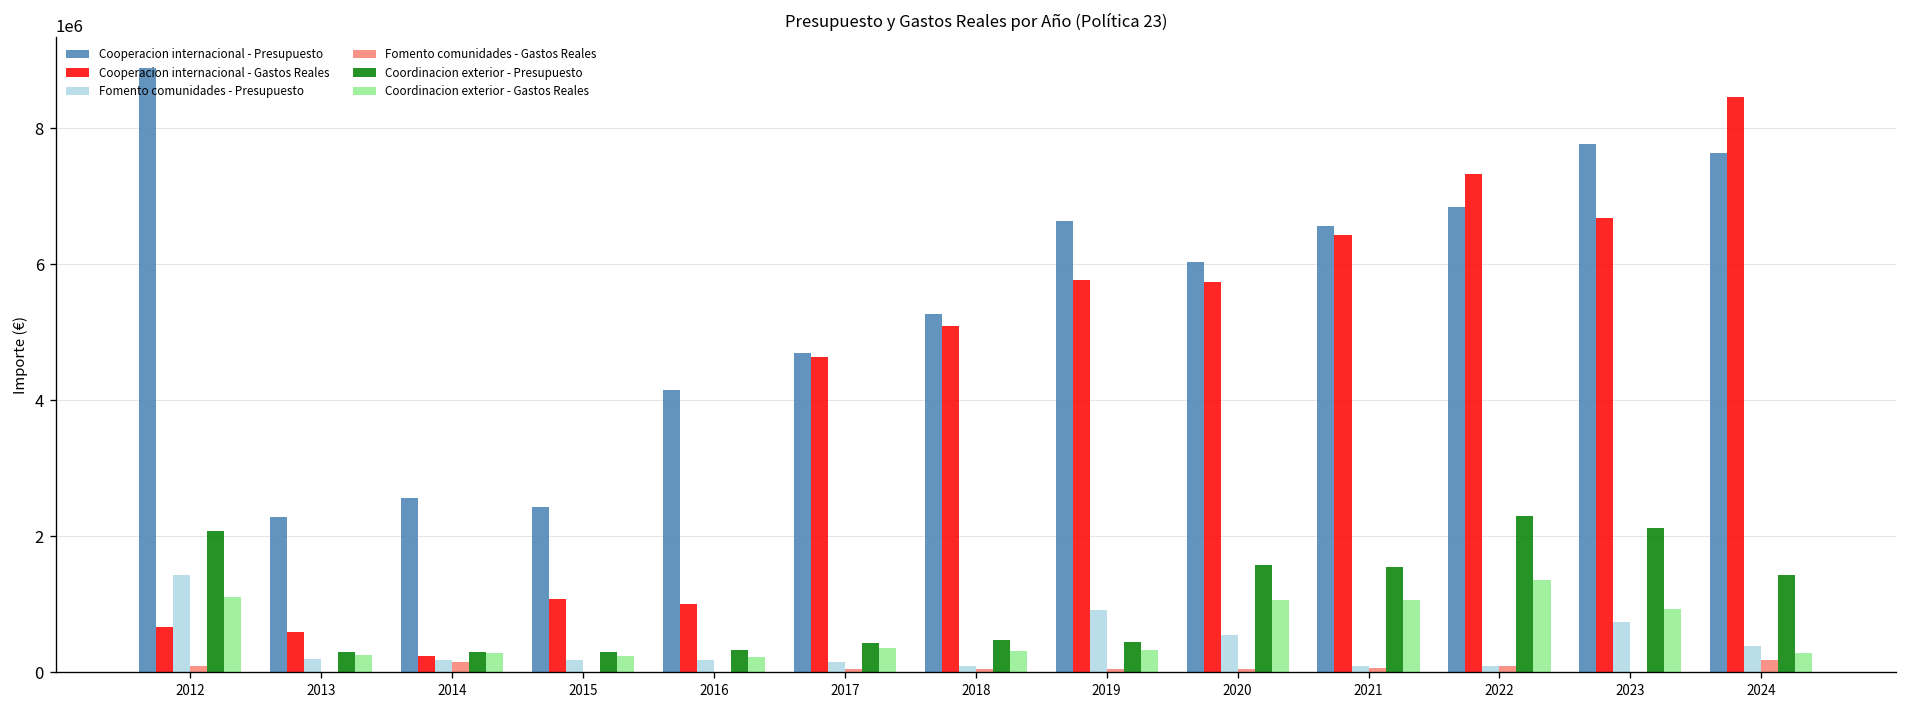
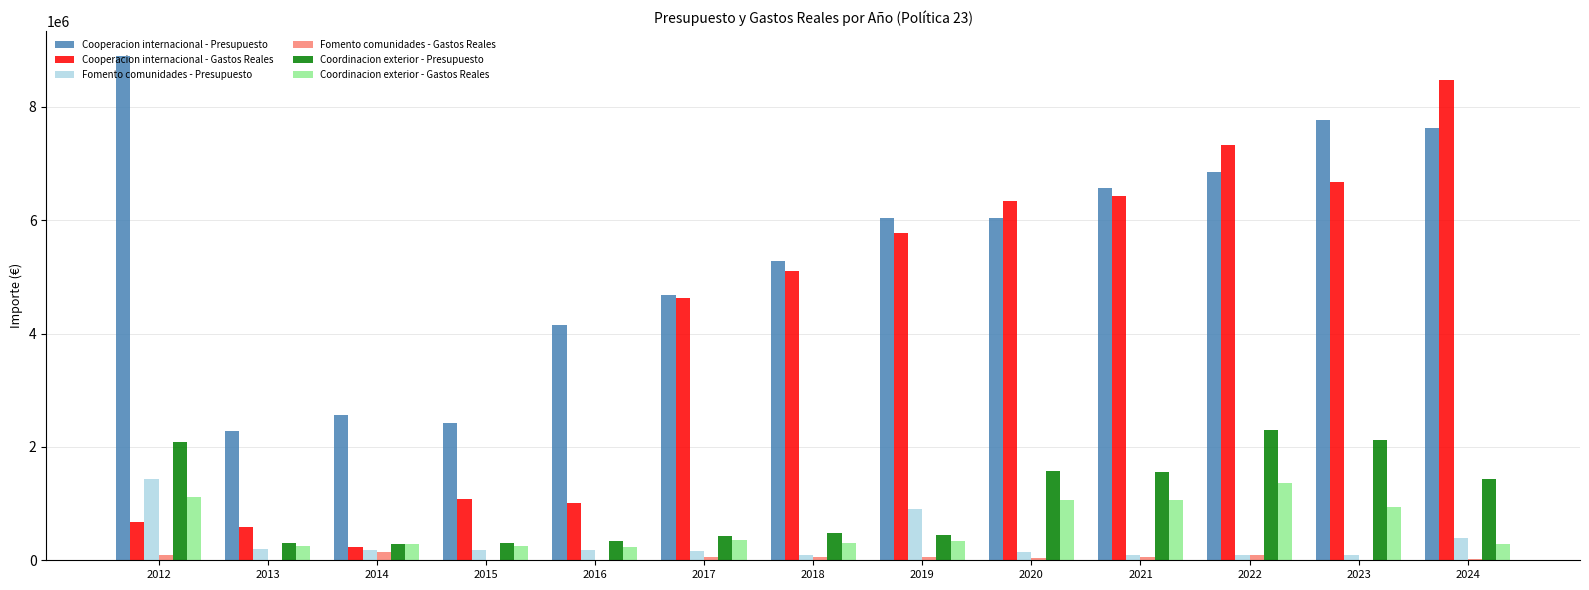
  {
    "Cooperacion internacional - Presupuesto": {
      "2012": 8900000,
      "2013": 2300000,
      "2014": 2600000,
      "2015": 2400000,
      "2016": 4200000,
      "2017": 4700000,
      "2018": 5300000,
-     "2019": 6600000,
+     "2019": 6000000,
      "2020": 6000000,
      "2021": 6600000,
      "2022": 6800000,
      "2023": 7800000,
      "2024": 7600000
    },
    "Cooperacion internacional - Gastos Reales": {
      "2012": 700000,
      "2013": 600000,
      "2014": 200000,
      "2015": 1100000,
      "2016": 1000000,
      "2017": 4600000,
      "2018": 5100000,
      "2019": 5800000,
-     "2020": 5700000,
+     "2020": 6300000,
      "2021": 6400000,
      "2022": 7300000,
      "2023": 6700000,
      "2024": 8500000
    },
    "Fomento comunidades - Presupuesto": {
      "2012": 1400000,
      "2013": 200000,
      "2014": 200000,
      "2015": 200000,
      "2016": 200000,
      "2017": 200000,
      "2018": 100000,
      "2019": 900000,
-     "2020": 500000,
+     "2020": 100000,
      "2021": 100000,
      "2022": 100000,
-     "2023": 700000,
+     "2023": 100000,
      "2024": 400000
    },
    "Fomento comunidades - Gastos Reales": {
      "2012": 100000,
      "2013": 0,
      "2014": 200000,
      "2015": 0,
      "2016": 0,
      "2017": 100000,
      "2018": 0,
      "2019": 100000,
      "2020": 0,
      "2021": 100000,
      "2022": 100000,
-     "2024": 200000
+     "2024": 0
    },
    "Coordinacion exterior - Presupuesto": {
      "2012": 2100000,
      "2013": 300000,
      "2014": 300000,
      "2015": 300000,
      "2016": 300000,
      "2017": 400000,
      "2018": 500000,
      "2019": 400000,
      "2020": 1600000,
      "2021": 1600000,
      "2022": 2300000,
      "2023": 2100000,
      "2024": 1400000
    },
    "Coordinacion exterior - Gastos Reales": {
      "2012": 1100000,
      "2013": 300000,
      "2014": 300000,
      "2015": 200000,
      "2016": 200000,
      "2017": 400000,
      "2018": 300000,
      "2019": 300000,
      "2020": 1100000,
      "2021": 1100000,
      "2022": 1400000,
      "2023": 900000,
      "2024": 300000
    }
  }
